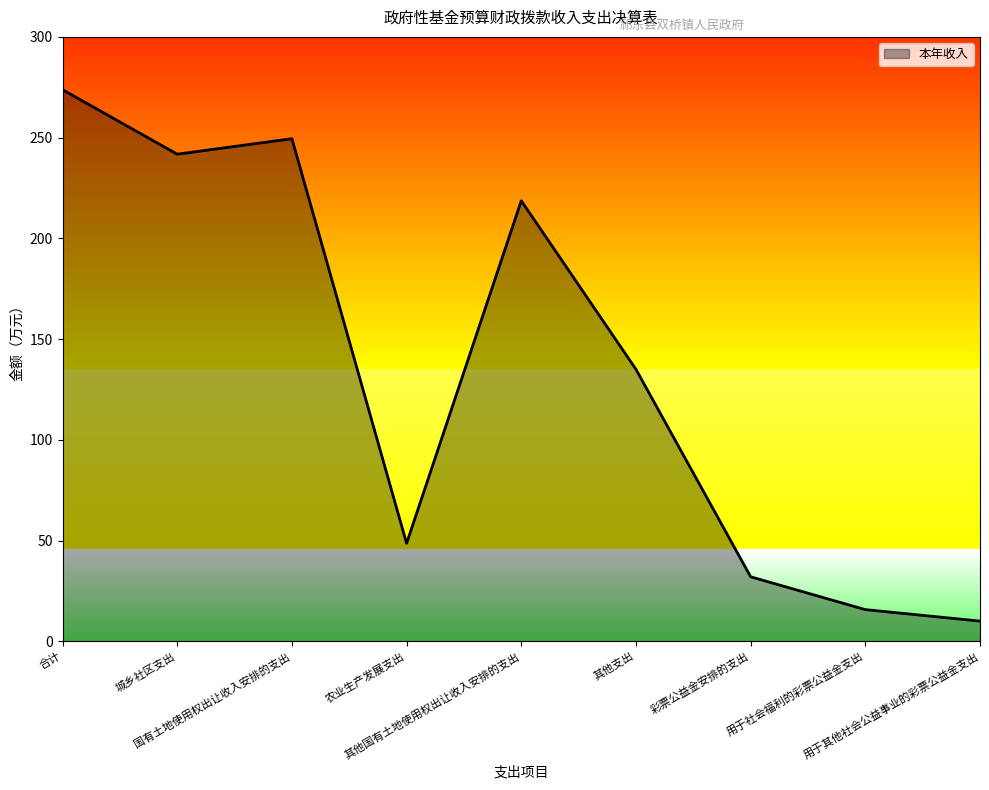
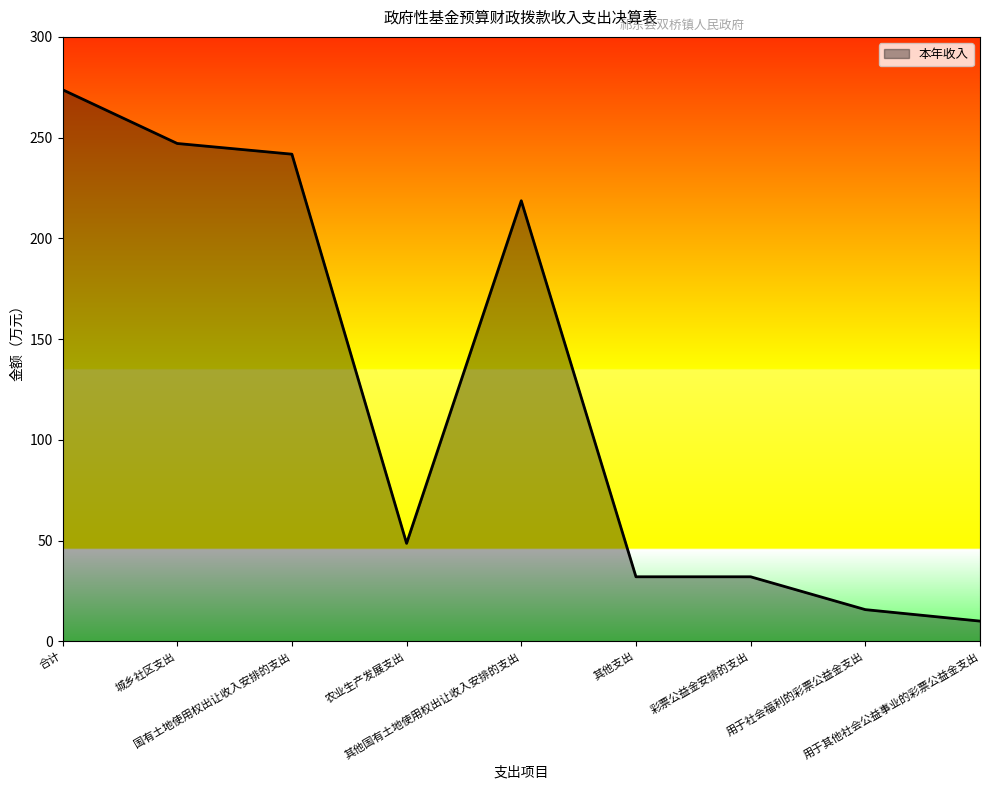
  {
    "合计": 274,
-   "城乡社区支出": 242,
-   "国有土地使用权出让收入安排的支出": 249,
+   "城乡社区支出": 247,
+   "国有土地使用权出让收入安排的支出": 242,
    "农业生产发展支出": 49,
    "其他国有土地使用权出让收入安排的支出": 219,
-   "其他支出": 135,
+   "其他支出": 32,
    "彩票公益金安排的支出": 32,
    "用于社会福利的彩票公益金支出": 16,
    "用于其他社会公益事业的彩票公益金支出": 10
  }
